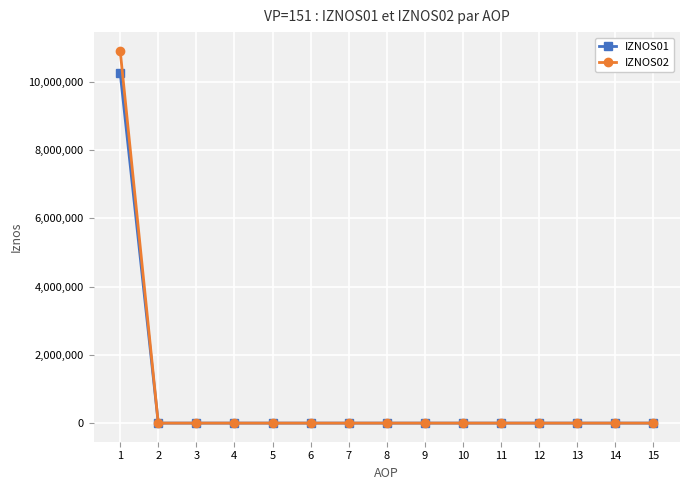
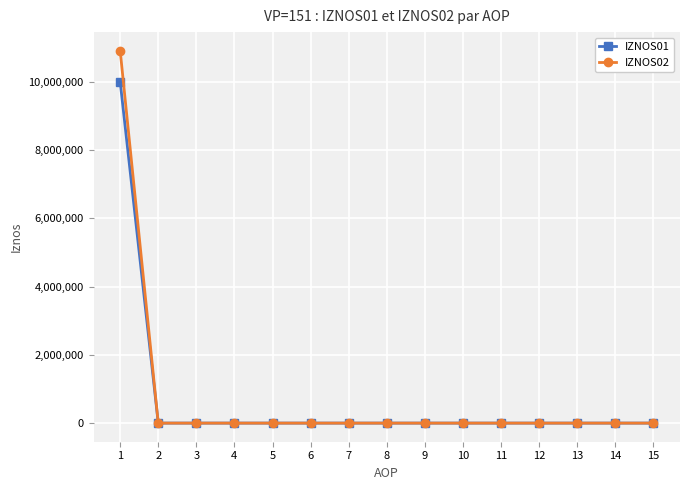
  {
    "IZNOS01": {
-     "1": "10,300,000"
+     "1": "10,000,000"
    },
    "IZNOS02": {
      "1": "10,900,000"
    }
  }
